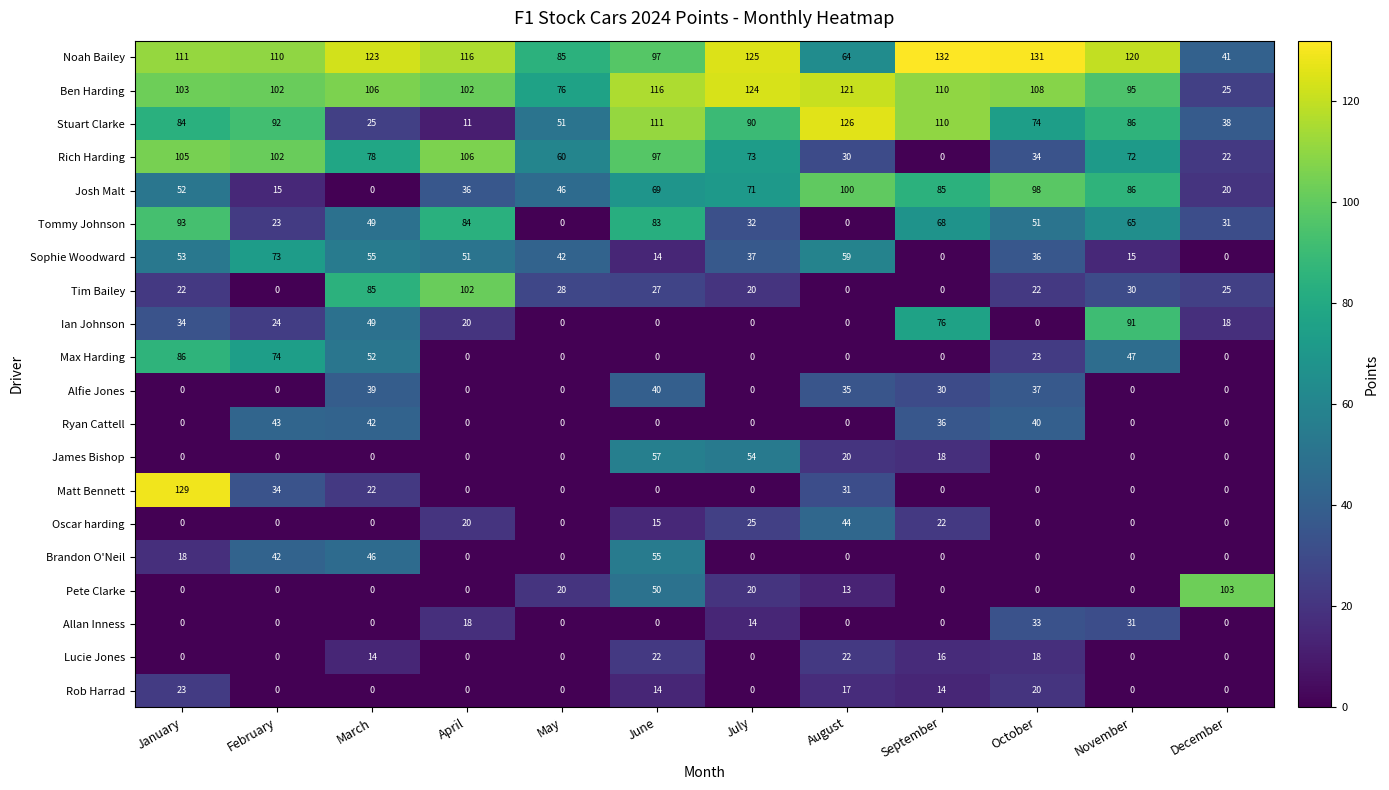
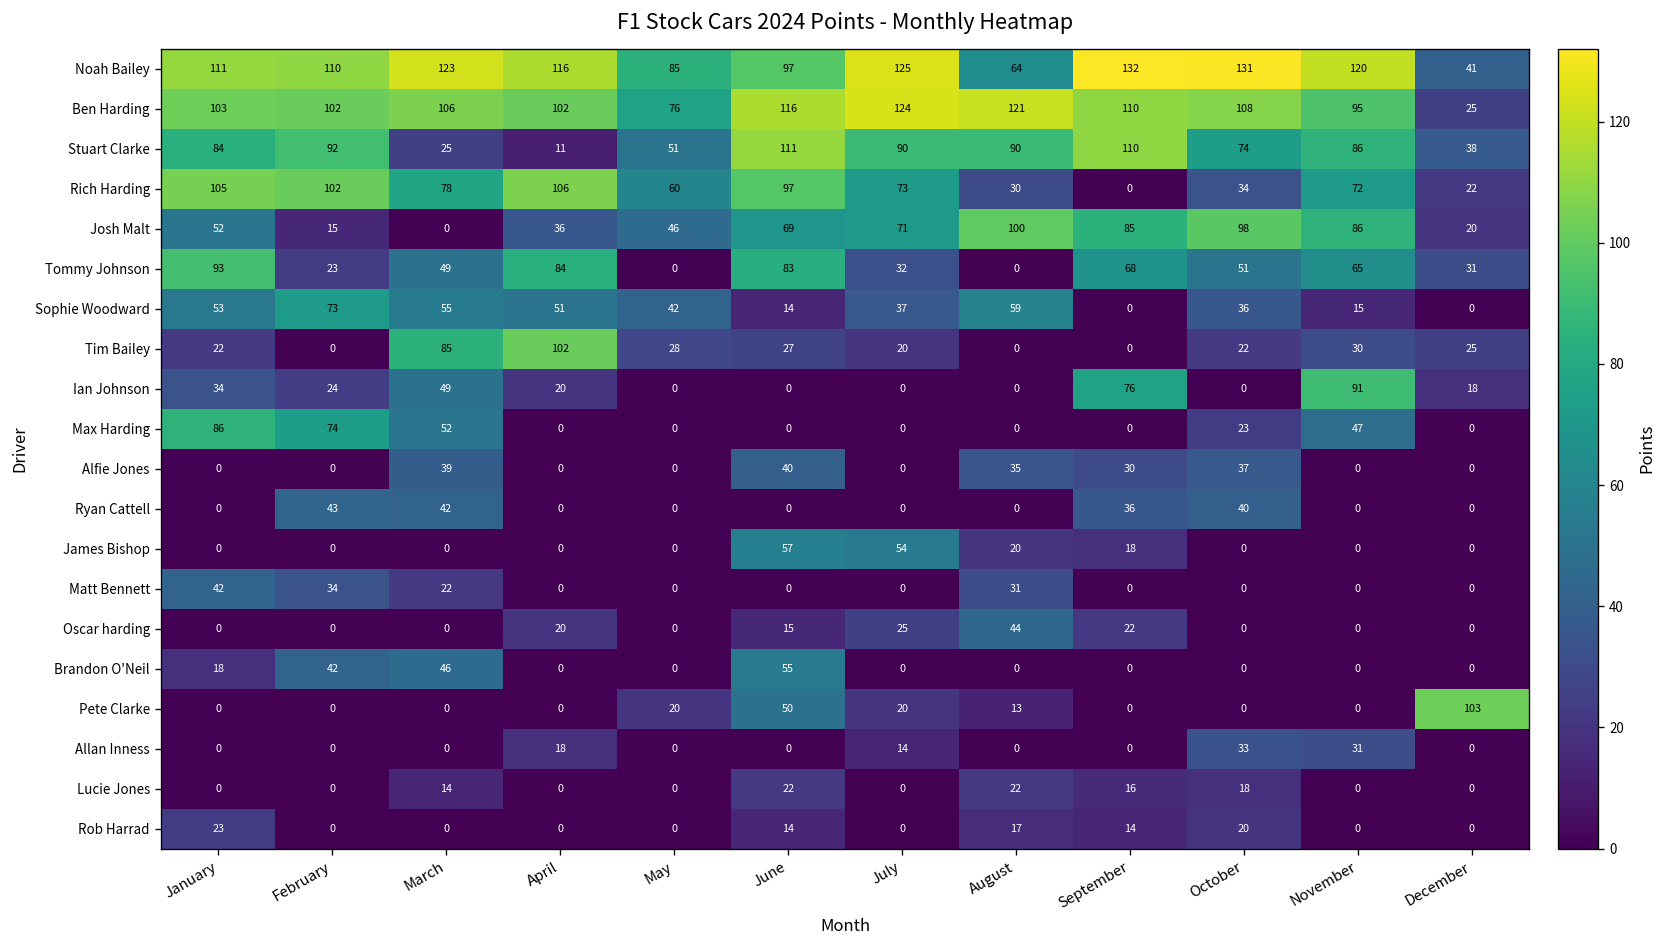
  {
    "Stuart Clarke": {
      "January": 84,
      "February": 92,
      "March": 25,
      "April": 11,
      "May": 51,
      "June": 111,
      "July": 90,
-     "August": 126,
+     "August": 90,
      "September": 110,
      "October": 74,
      "November": 86,
      "December": 38
    },
    "Matt Bennett": {
-     "January": 129,
+     "January": 42,
      "February": 34,
      "March": 22,
      "April": 0,
      "May": 0,
      "June": 0,
      "July": 0,
      "August": 31,
      "September": 0,
      "October": 0,
      "November": 0,
      "December": 0
    }
  }
